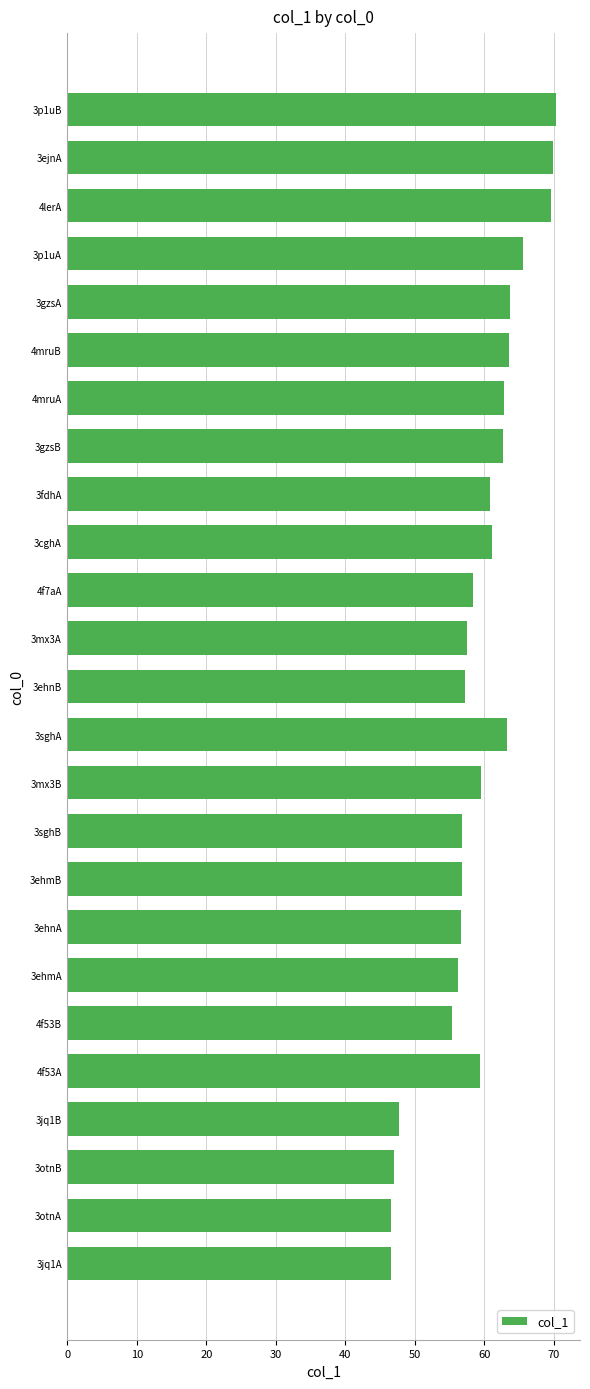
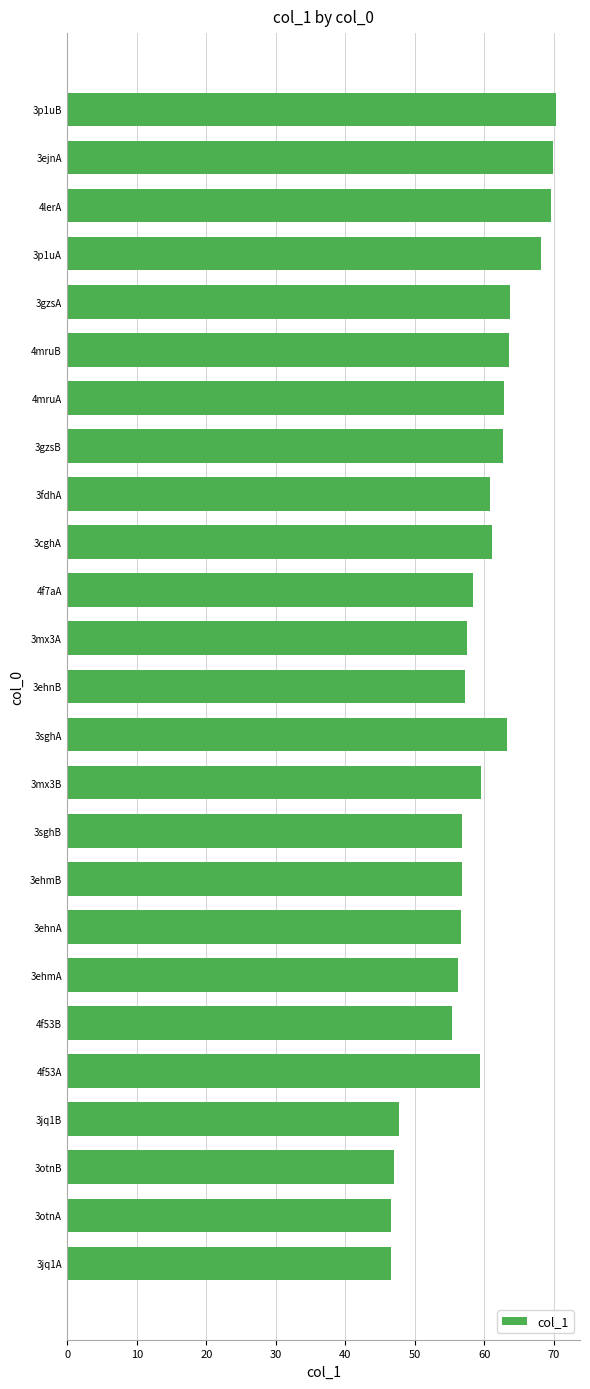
  {
    "3p1uB": 70,
    "3ejnA": 70,
    "4lerA": 70,
-   "3p1uA": 66,
+   "3p1uA": 68,
    "3gzsA": 64,
    "4mruB": 64,
    "4mruA": 63,
    "3gzsB": 63,
    "3fdhA": 61,
    "3cghA": 61,
    "4f7aA": 58,
    "3mx3A": 57,
    "3ehnB": 57,
    "3sghA": 63,
    "3mx3B": 59,
    "3sghB": 57,
    "3ehmB": 57,
    "3ehnA": 57,
    "3ehmA": 56,
    "4f53B": 55,
    "4f53A": 59,
    "3jq1B": 48,
    "3otnB": 47,
    "3otnA": 47,
    "3jq1A": 47
  }
